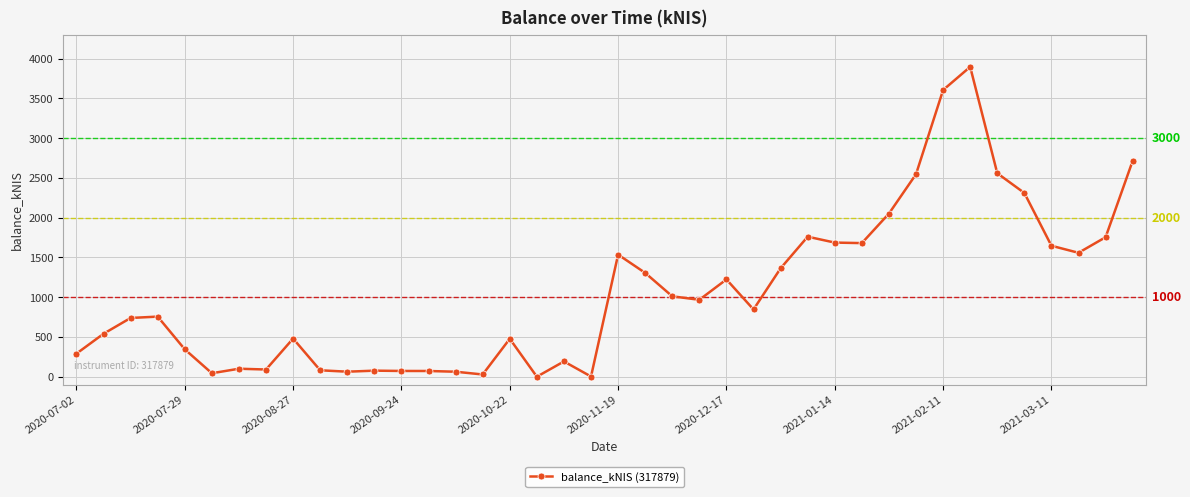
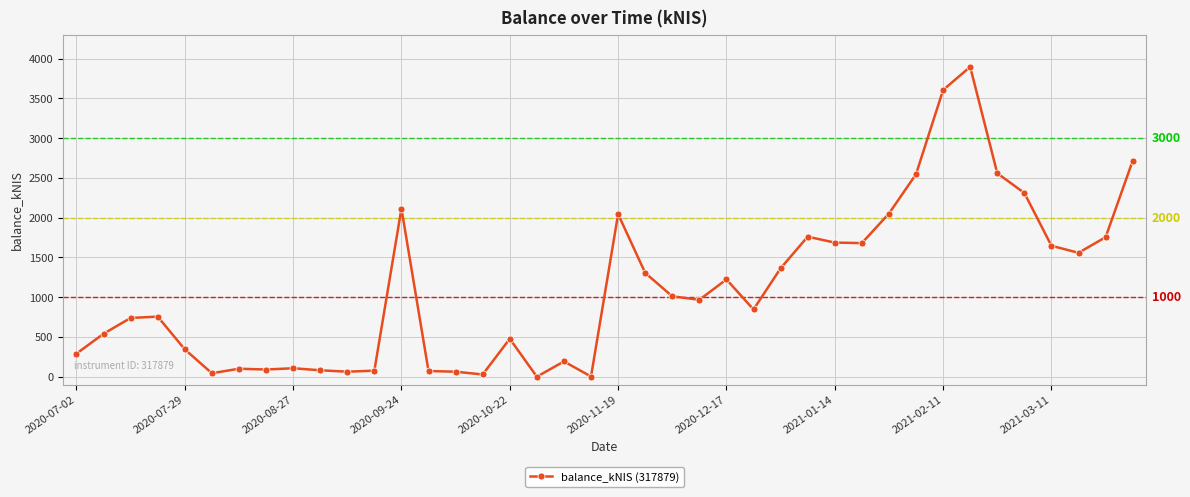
  {
    "2020-07-29": 300,
-   "2020-08-27": 500,
-   "2020-09-24": 100,
+   "2020-08-27": 100,
+   "2020-09-24": 2100,
    "2020-10-22": 500,
-   "2020-11-19": 1500,
+   "2020-11-19": 2000,
    "2020-12-17": 1200,
    "2021-01-14": 1700,
    "2021-02-11": 3600,
    "2021-03-11": 1600
  }
